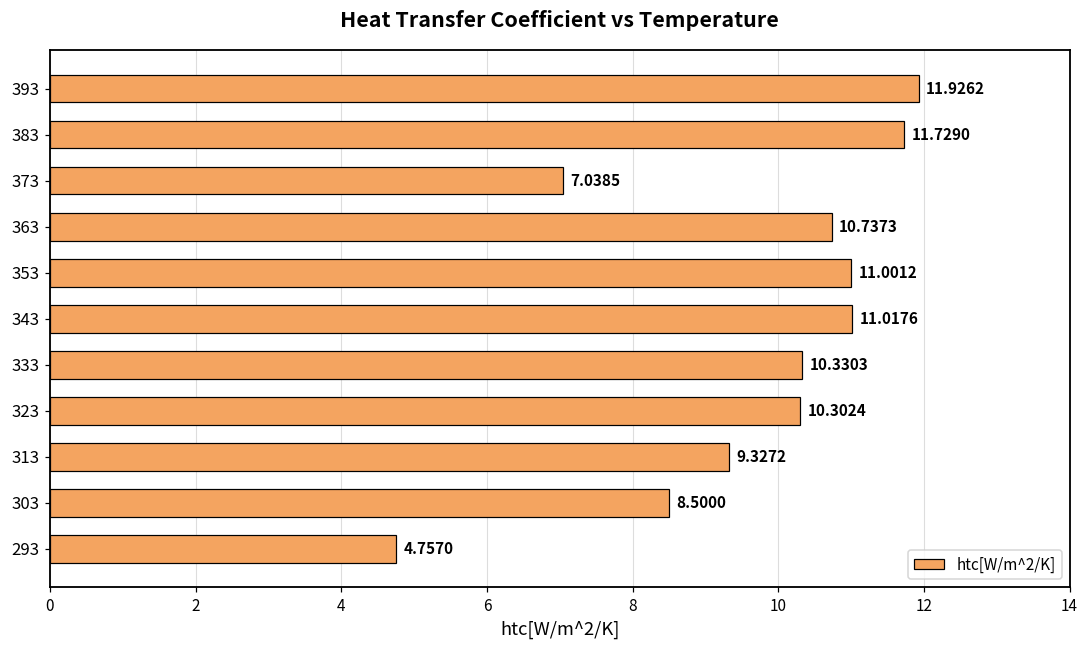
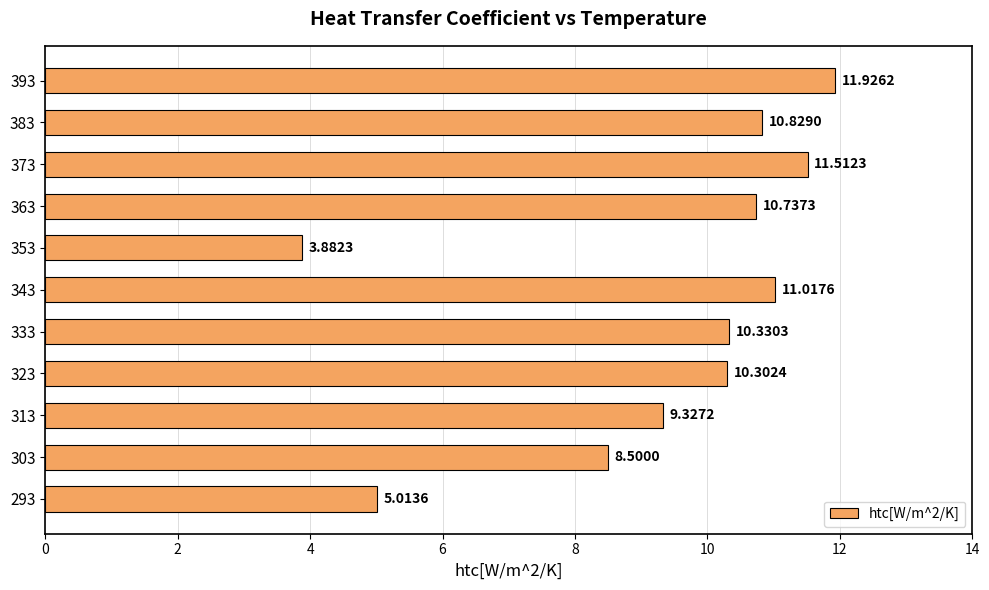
  {
    "393": 11.9262,
-   "383": 11.7290,
-   "373": 7.0385,
+   "383": 10.8290,
+   "373": 11.5123,
    "363": 10.7373,
-   "353": 11.0012,
+   "353": 3.8823,
    "343": 11.0176,
    "333": 10.3303,
    "323": 10.3024,
    "313": 9.3272,
    "303": 8.5000,
-   "293": 4.7570
+   "293": 5.0136
  }
